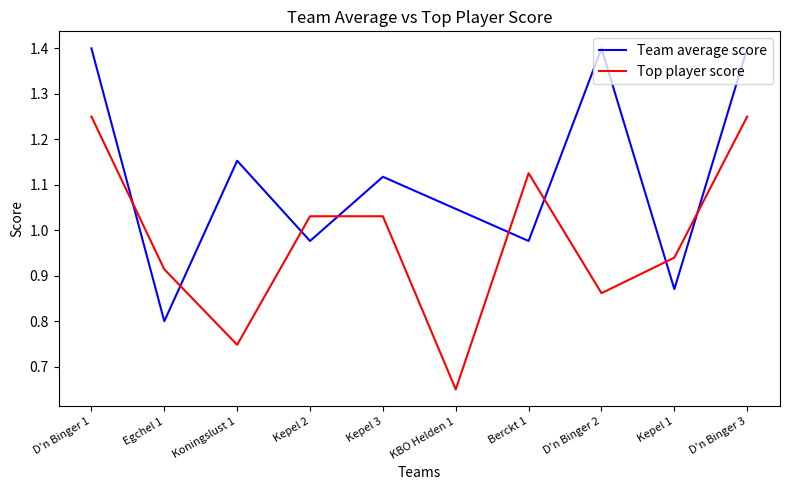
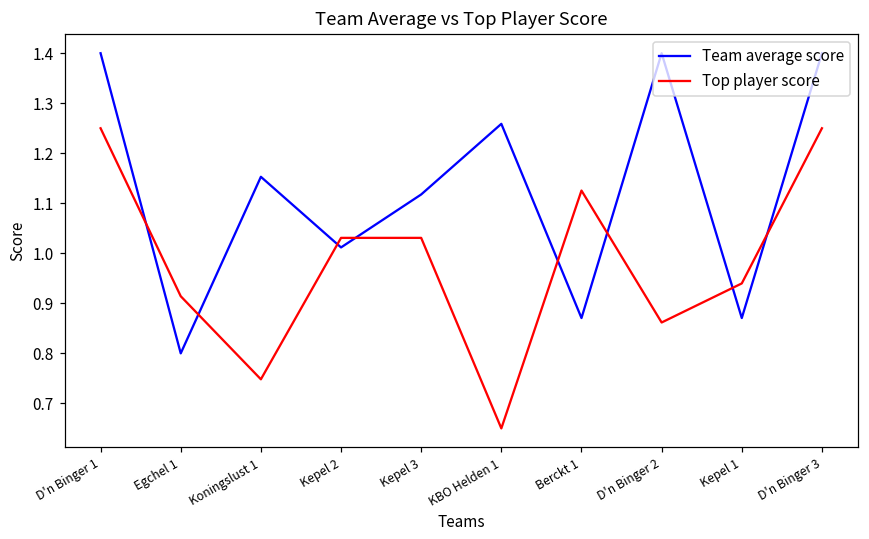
  {
    "Team average score": {
      "D'n Binger 1": 1.40,
      "Egchel 1": 0.80,
      "Koningslust 1": 1.15,
-     "Kepel 2": 0.98,
+     "Kepel 2": 1.01,
      "Kepel 3": 1.12,
-     "KBO Helden 1": 1.05,
-     "Berckt 1": 0.98,
+     "KBO Helden 1": 1.26,
+     "Berckt 1": 0.87,
      "Kepel 1": 0.87
    },
    "Top player score": {
      "D'n Binger 1": 1.25,
      "Egchel 1": 0.91,
      "Koningslust 1": 0.75,
      "Kepel 2": 1.03,
      "Kepel 3": 1.03,
      "KBO Helden 1": 0.65,
      "Berckt 1": 1.13,
      "D'n Binger 2": 0.86,
      "Kepel 1": 0.94,
      "D'n Binger 3": 1.25
    }
  }
